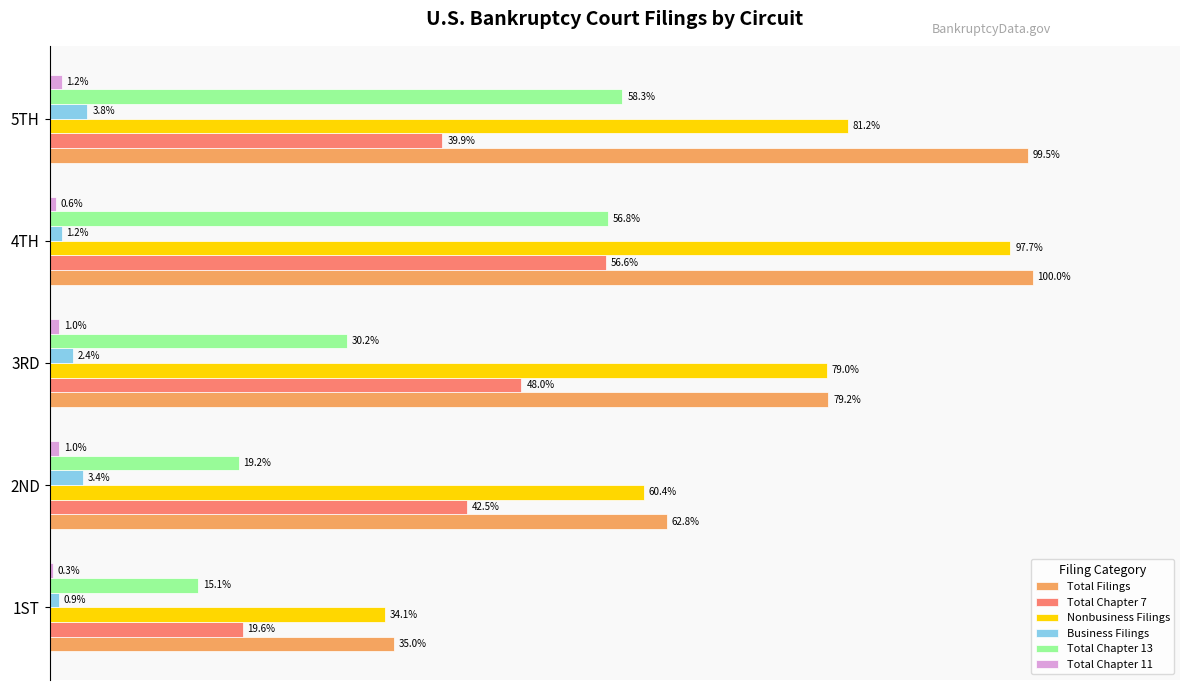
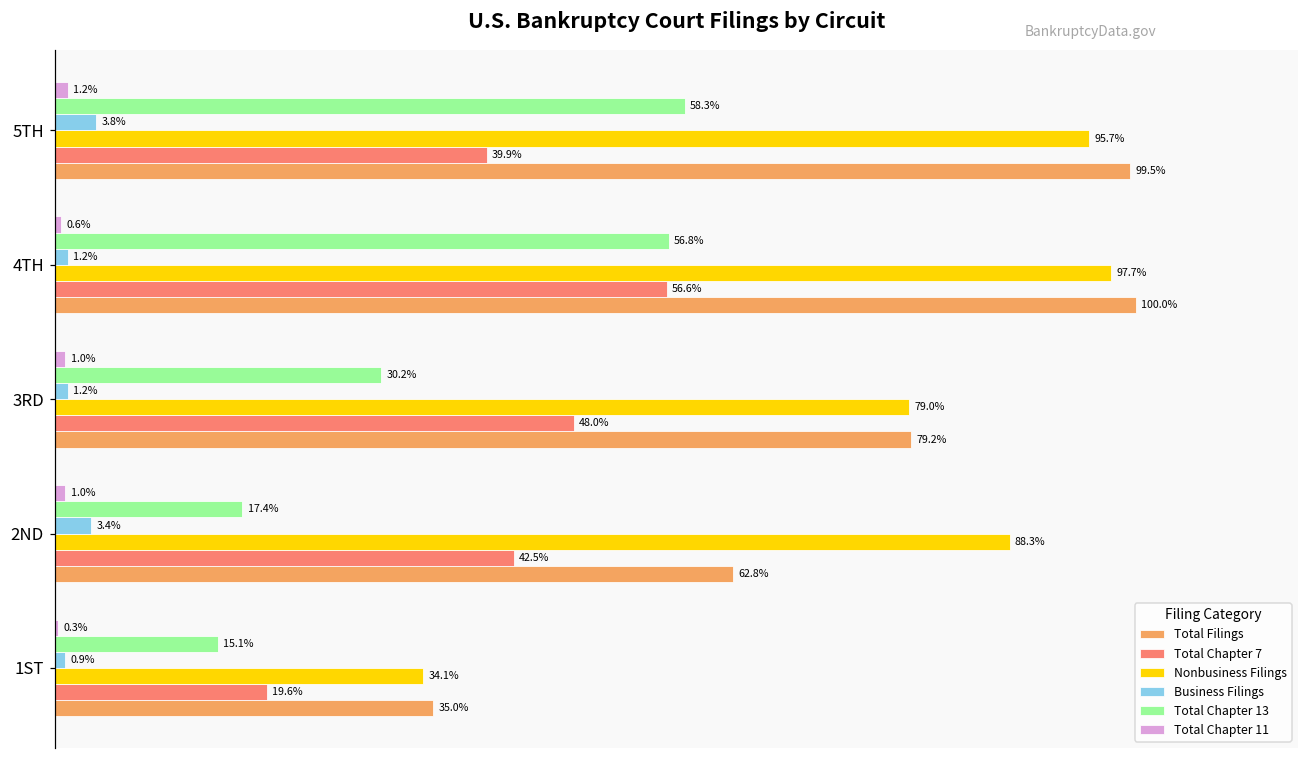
  {
    "Nonbusiness Filings": {
-     "5TH": "81.2%",
+     "5TH": "95.7%",
      "4TH": "97.7%",
      "3RD": "79.0%",
-     "2ND": "60.4%",
+     "2ND": "88.3%",
      "1ST": "34.1%"
    },
    "Business Filings": {
      "5TH": "3.8%",
      "4TH": "1.2%",
-     "3RD": "2.4%",
+     "3RD": "1.2%",
      "2ND": "3.4%",
      "1ST": "0.9%"
    },
    "Total Chapter 13": {
      "5TH": "58.3%",
      "4TH": "56.8%",
      "3RD": "30.2%",
-     "2ND": "19.2%",
+     "2ND": "17.4%",
      "1ST": "15.1%"
    },
    "Total Chapter 11": {
      "5TH": "1.2%",
      "4TH": "0.6%",
      "3RD": "1.0%",
      "2ND": "1.0%",
      "1ST": "0.3%"
    }
  }
